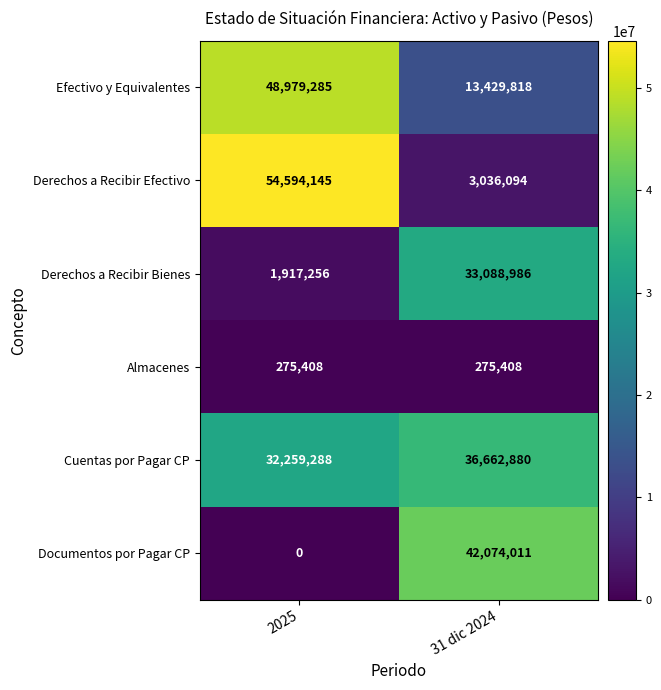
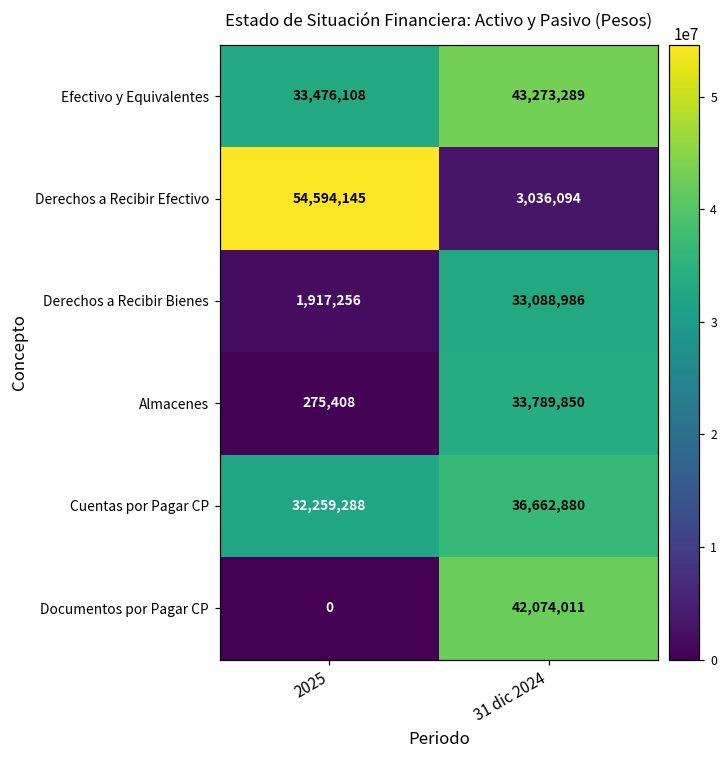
  {
    "Efectivo y Equivalentes": {
-     "2025": "48,979,285",
-     "31 dic 2024": "13,429,818"
+     "2025": "33,476,108",
+     "31 dic 2024": "43,273,289"
    },
    "Derechos a Recibir Efectivo": {
      "2025": "54,594,145",
      "31 dic 2024": "3,036,094"
    },
    "Derechos a Recibir Bienes": {
      "2025": "1,917,256",
      "31 dic 2024": "33,088,986"
    },
    "Almacenes": {
      "2025": "275,408",
-     "31 dic 2024": "275,408"
+     "31 dic 2024": "33,789,850"
    },
    "Cuentas por Pagar CP": {
      "2025": "32,259,288",
      "31 dic 2024": "36,662,880"
    },
    "Documentos por Pagar CP": {
      "2025": "0",
      "31 dic 2024": "42,074,011"
    }
  }
